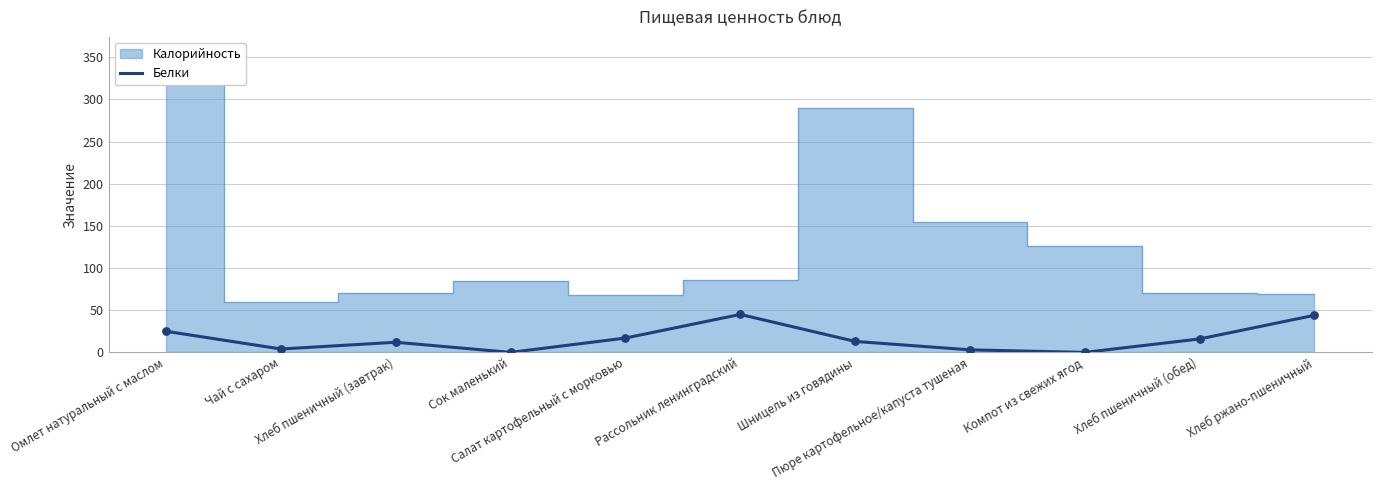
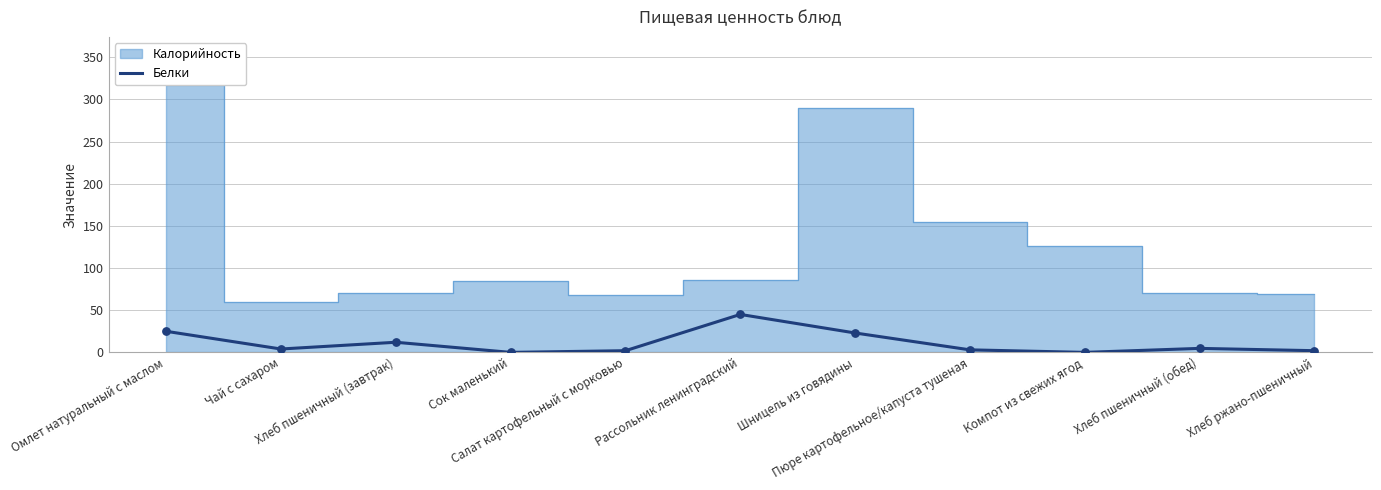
  {
    "Белки": {
      "Омлет натуральный с маслом": 30,
      "Чай с сахаром": 0,
      "Хлеб пшеничный (завтрак)": 10,
      "Сок маленький": 0,
-     "Салат картофельный с морковью": 20,
+     "Салат картофельный с морковью": 0,
      "Рассольник ленинградский": 50,
-     "Шницель из говядины": 10,
+     "Шницель из говядины": 20,
      "Пюре картофельное/капуста тушеная": 0,
      "Компот из свежих ягод": 0,
-     "Хлеб пшеничный (обед)": 20,
-     "Хлеб ржано-пшеничный": 40
+     "Хлеб пшеничный (обед)": 0,
+     "Хлеб ржано-пшеничный": 0
    }
  }
